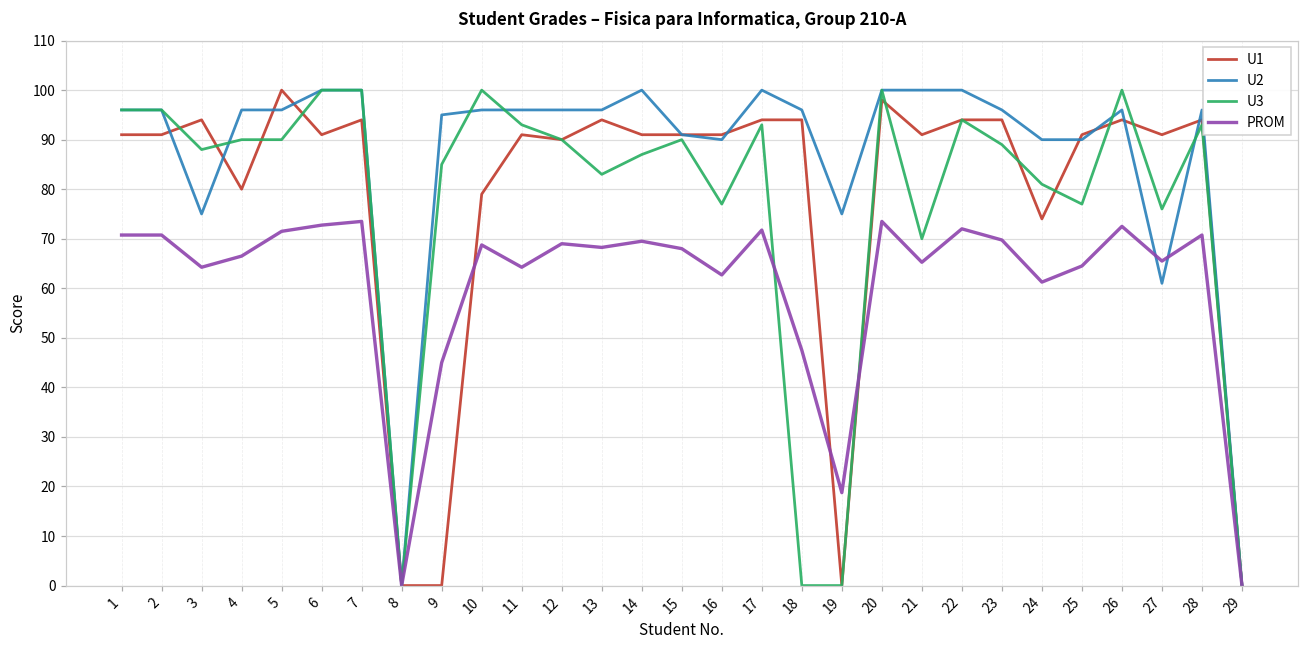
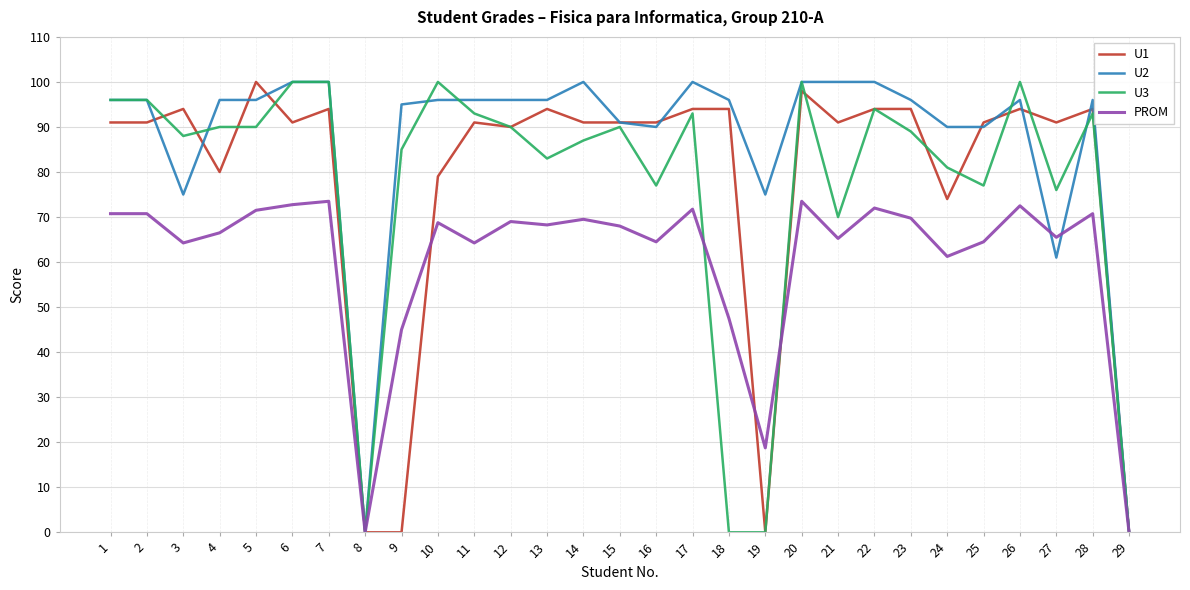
  {
    "U1": {
      "1": 91,
      "2": 91,
      "3": 94,
      "4": 80,
      "5": 100,
      "6": 91,
      "7": 94,
      "9": 0,
      "10": 79,
      "11": 91,
      "13": 94,
      "14": 91,
      "16": 91,
      "17": 94,
      "18": 94,
      "20": 98,
      "21": 91,
      "23": 94,
      "24": 74,
      "25": 91,
      "26": 94,
      "27": 91,
      "28": 94
    },
    "U2": {
      "3": 75,
      "4": 96,
      "5": 96,
      "9": 95,
      "10": 96,
      "11": 96,
      "12": 96,
      "13": 96,
      "14": 100,
      "16": 90,
      "17": 100,
      "18": 96,
      "19": 75,
      "21": 100,
      "22": 100,
      "23": 96,
      "24": 90,
      "25": 90,
      "26": 96,
      "27": 61,
      "28": 96
    },
    "U3": {
      "3": 88,
      "4": 90,
      "5": 90,
      "9": 85,
      "10": 100,
      "11": 93,
      "13": 83,
      "14": 87,
      "15": 90,
      "16": 77,
      "17": 93,
      "18": 0,
      "21": 70,
      "23": 89,
      "24": 81,
      "25": 77,
      "26": 100,
      "27": 76,
      "28": 93
    },
    "PROM": {
      "1": 71,
      "2": 71,
      "3": 64,
      "4": 67,
      "5": 72,
      "6": 73,
      "7": 74,
      "9": 45,
      "10": 69,
      "11": 64,
      "12": 69,
      "13": 68,
      "14": 70,
      "15": 68,
-     "16": 63,
+     "16": 65,
      "17": 72,
      "18": 48,
      "19": 19,
      "20": 74,
      "21": 65,
      "22": 72,
      "23": 70,
      "24": 61,
      "25": 65,
      "26": 73,
      "27": 66,
      "28": 71
    }
  }
